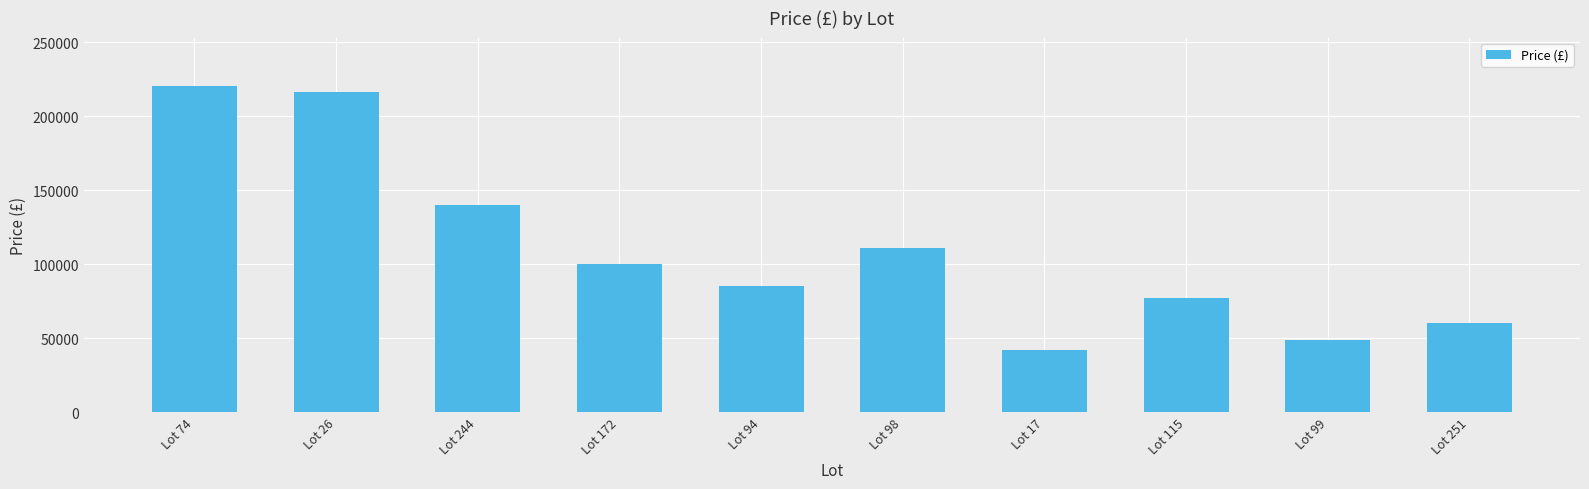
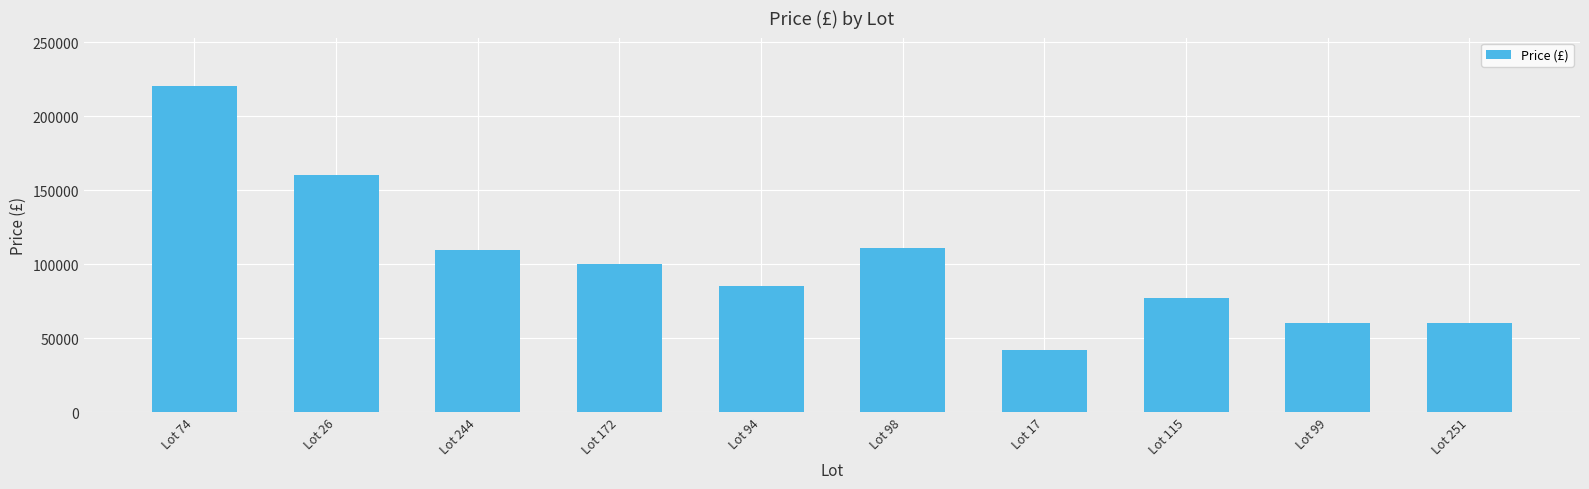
  {
    "Lot 74": 220000,
-   "Lot 26": 216000,
-   "Lot 244": 140000,
+   "Lot 26": 160000,
+   "Lot 244": 109000,
    "Lot 172": 100000,
    "Lot 94": 85000,
    "Lot 98": 111000,
    "Lot 17": 42000,
    "Lot 115": 77000,
-   "Lot 99": 49000,
+   "Lot 99": 60000,
    "Lot 251": 60000
  }
